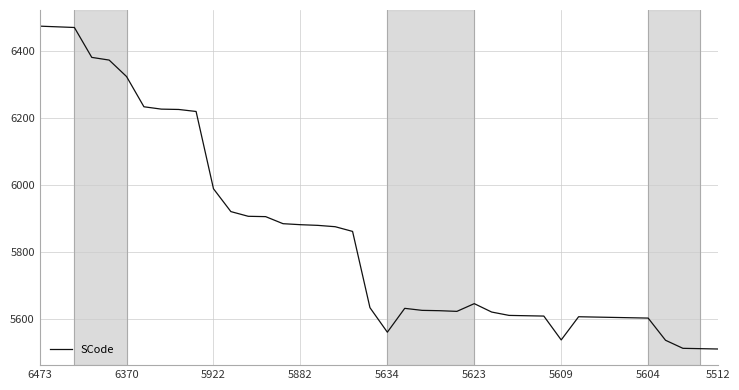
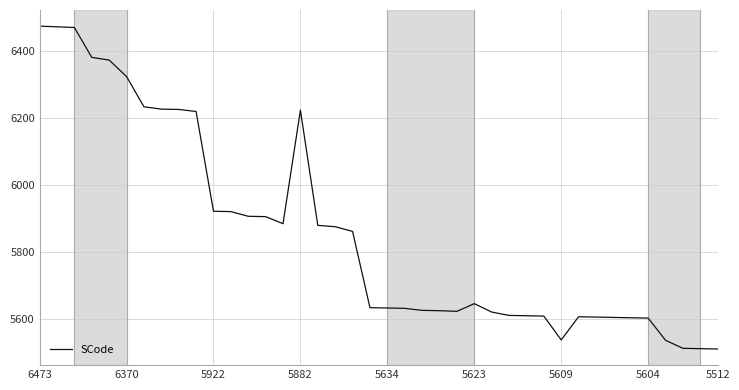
  {
    "6473": 6470,
    "6370": 6320,
-   "5922": 5990,
-   "5882": 5880,
-   "5634": 5560,
+   "5922": 5920,
+   "5882": 6220,
+   "5634": 5630,
    "5623": 5650,
    "5609": 5540,
    "5604": 5600,
    "5512": 5510
  }
